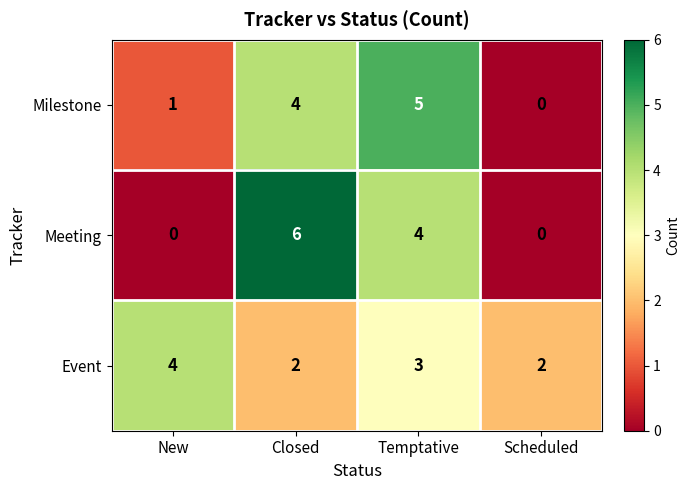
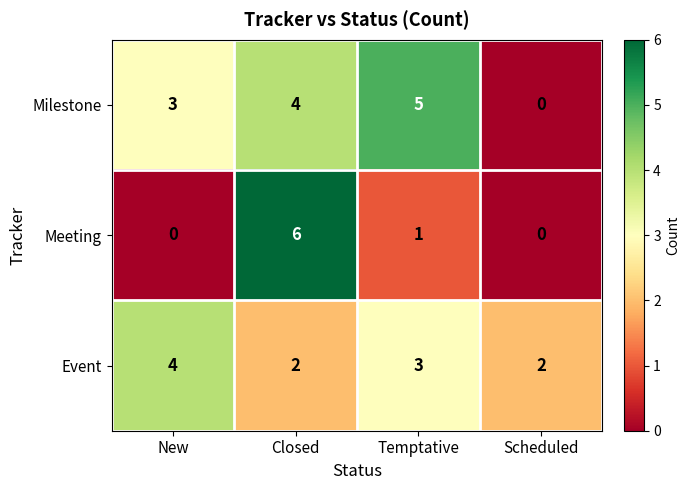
  {
    "Milestone": {
-     "New": 1,
+     "New": 3,
      "Closed": 4,
      "Temptative": 5,
      "Scheduled": 0
    },
    "Meeting": {
      "New": 0,
      "Closed": 6,
-     "Temptative": 4,
+     "Temptative": 1,
      "Scheduled": 0
    },
    "Event": {
      "New": 4,
      "Closed": 2,
      "Temptative": 3,
      "Scheduled": 2
    }
  }
